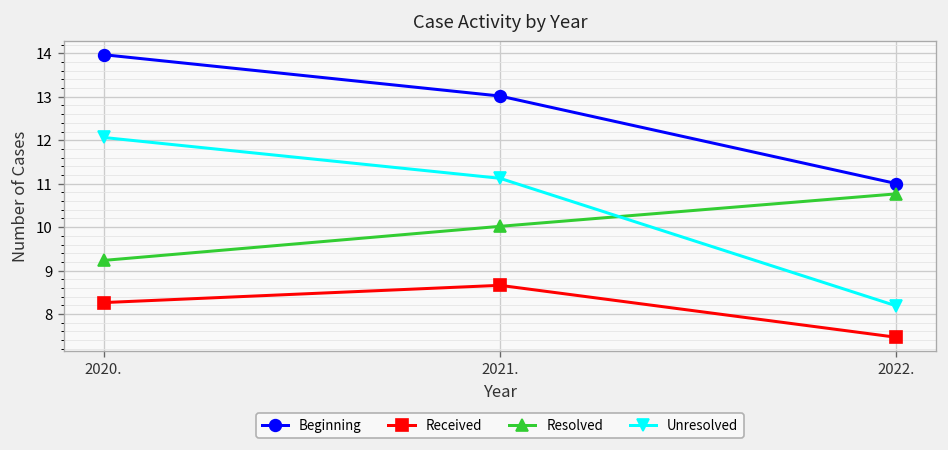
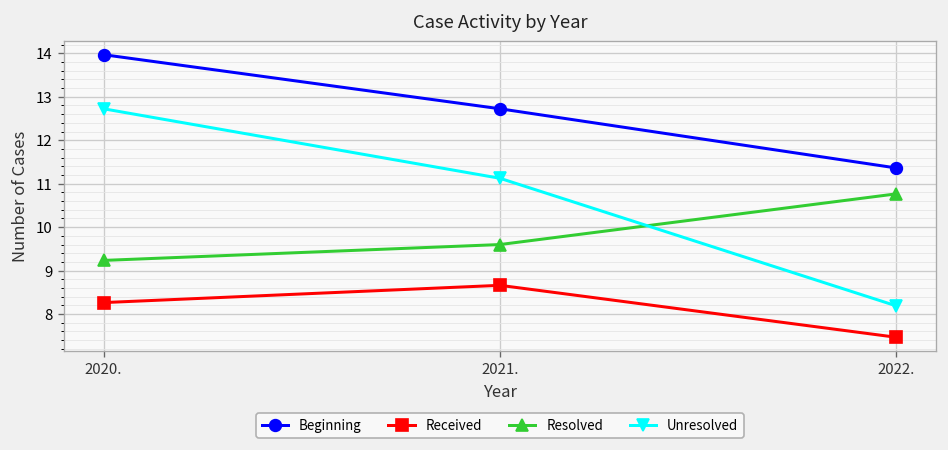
  {
    "Beginning": {
      "2020.": 14.0,
-     "2021.": 13.0,
-     "2022.": 11.0
+     "2021.": 12.7,
+     "2022.": 11.4
    },
    "Received": {
      "2020.": 8.3,
      "2021.": 8.7,
      "2022.": 7.5
    },
    "Resolved": {
      "2020.": 9.2,
-     "2021.": 10.0,
+     "2021.": 9.6,
      "2022.": 10.8
    },
    "Unresolved": {
-     "2020.": 12.1,
+     "2020.": 12.7,
      "2021.": 11.1,
      "2022.": 8.2
    }
  }
